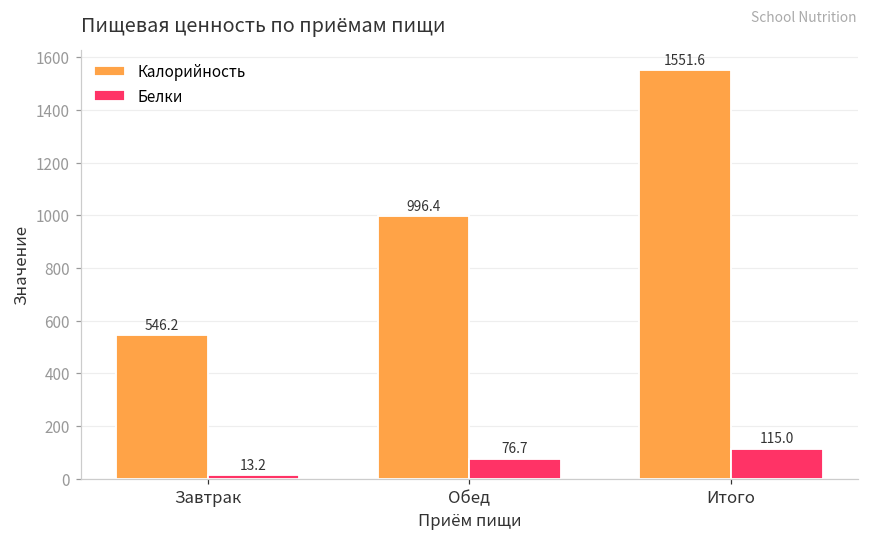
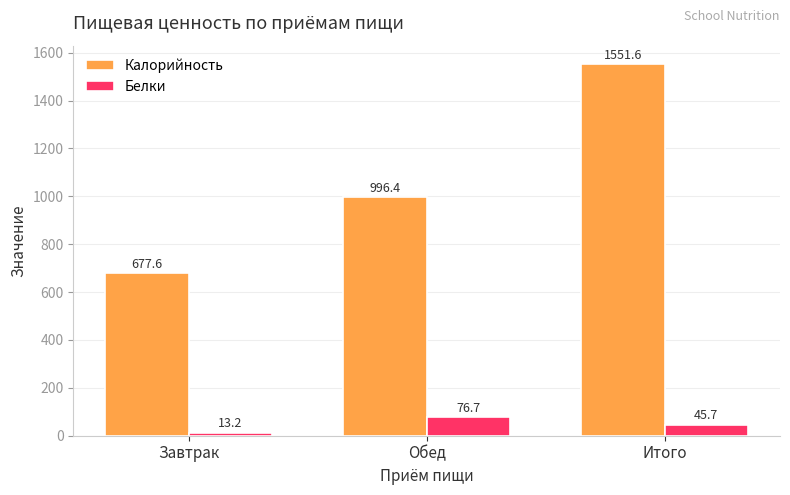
  {
    "Калорийность": {
-     "Завтрак": 546.2,
+     "Завтрак": 677.6,
      "Обед": 996.4,
      "Итого": 1551.6
    },
    "Белки": {
      "Завтрак": 13.2,
      "Обед": 76.7,
-     "Итого": 115.0
+     "Итого": 45.7
    }
  }
